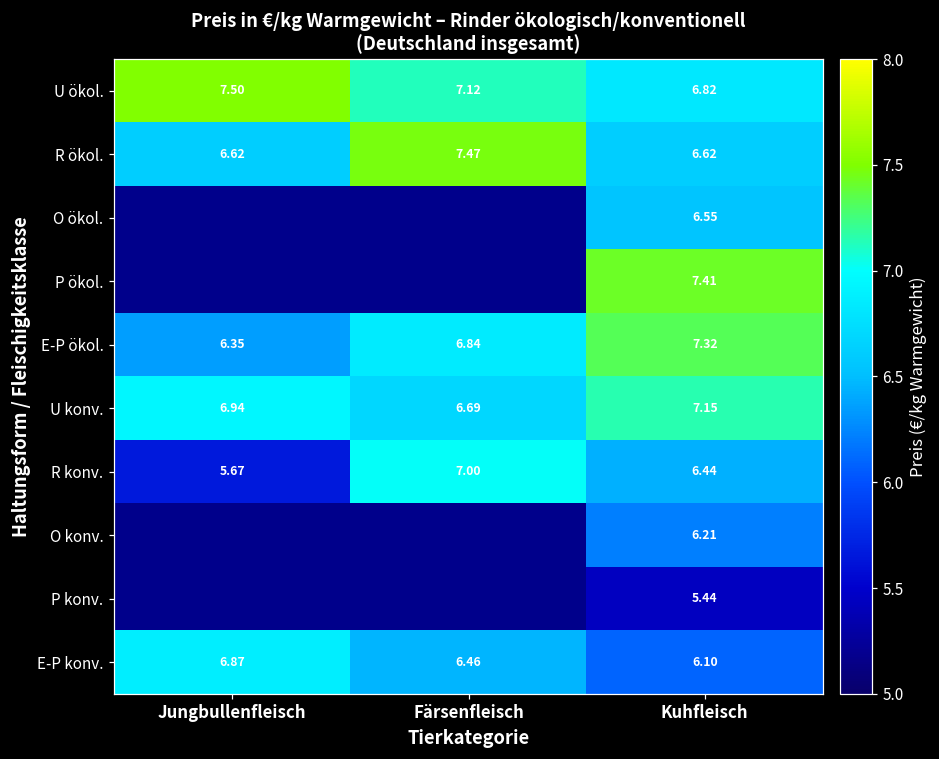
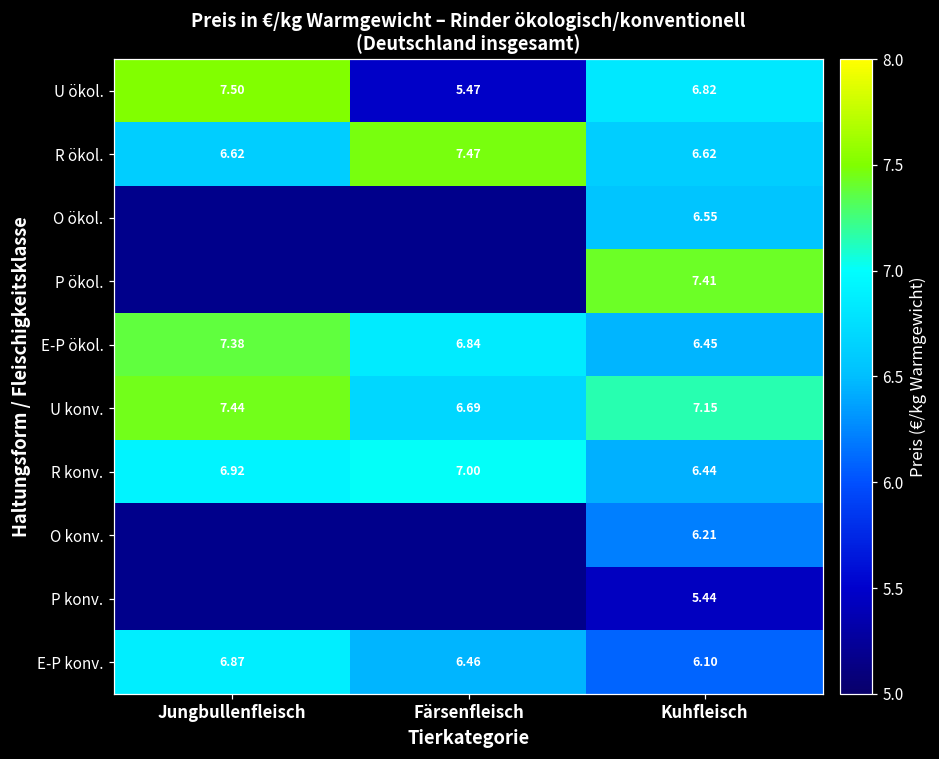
  {
    "U ökol.": {
      "Jungbullenfleisch": 7.50,
-     "Färsenfleisch": 7.12,
+     "Färsenfleisch": 5.47,
      "Kuhfleisch": 6.82
    },
    "R ökol.": {
      "Jungbullenfleisch": 6.62,
      "Färsenfleisch": 7.47,
      "Kuhfleisch": 6.62
    },
    "O ökol.": {
      "Kuhfleisch": 6.55
    },
    "P ökol.": {
      "Kuhfleisch": 7.41
    },
    "E-P ökol.": {
-     "Jungbullenfleisch": 6.35,
+     "Jungbullenfleisch": 7.38,
      "Färsenfleisch": 6.84,
-     "Kuhfleisch": 7.32
+     "Kuhfleisch": 6.45
    },
    "U konv.": {
-     "Jungbullenfleisch": 6.94,
+     "Jungbullenfleisch": 7.44,
      "Färsenfleisch": 6.69,
      "Kuhfleisch": 7.15
    },
    "R konv.": {
-     "Jungbullenfleisch": 5.67,
+     "Jungbullenfleisch": 6.92,
      "Färsenfleisch": 7.00,
      "Kuhfleisch": 6.44
    },
    "O konv.": {
      "Kuhfleisch": 6.21
    },
    "P konv.": {
      "Kuhfleisch": 5.44
    },
    "E-P konv.": {
      "Jungbullenfleisch": 6.87,
      "Färsenfleisch": 6.46,
      "Kuhfleisch": 6.10
    }
  }
